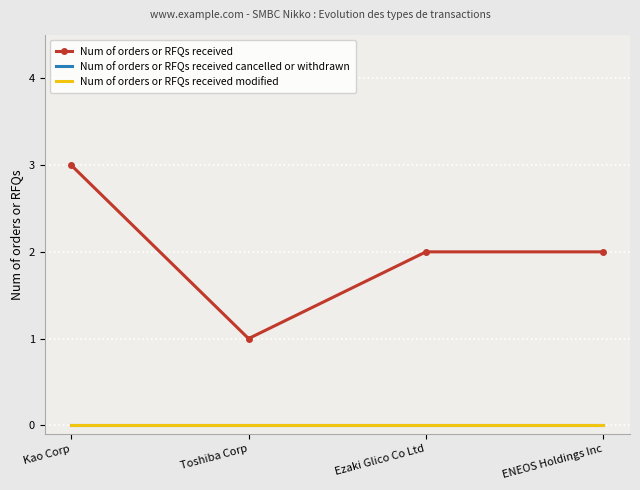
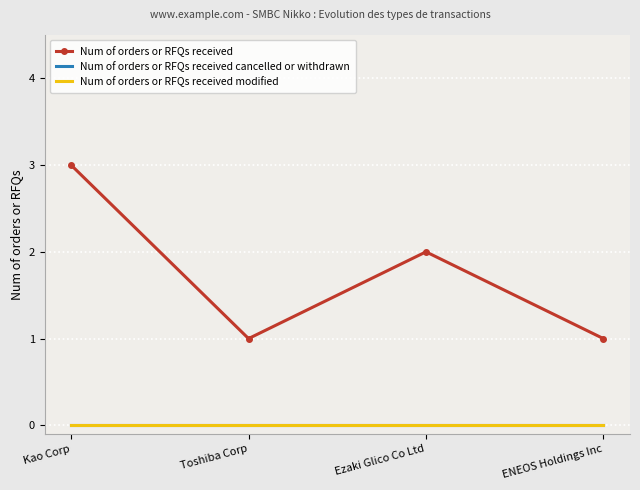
  {
    "Num of orders or RFQs received": {
      "Kao Corp": 3,
      "Toshiba Corp": 1,
      "Ezaki Glico Co Ltd": 2,
-     "ENEOS Holdings Inc": 2
+     "ENEOS Holdings Inc": 1
    },
    "Num of orders or RFQs received modified": {
      "Kao Corp": 0,
      "Toshiba Corp": 0,
      "Ezaki Glico Co Ltd": 0,
      "ENEOS Holdings Inc": 0
    }
  }
